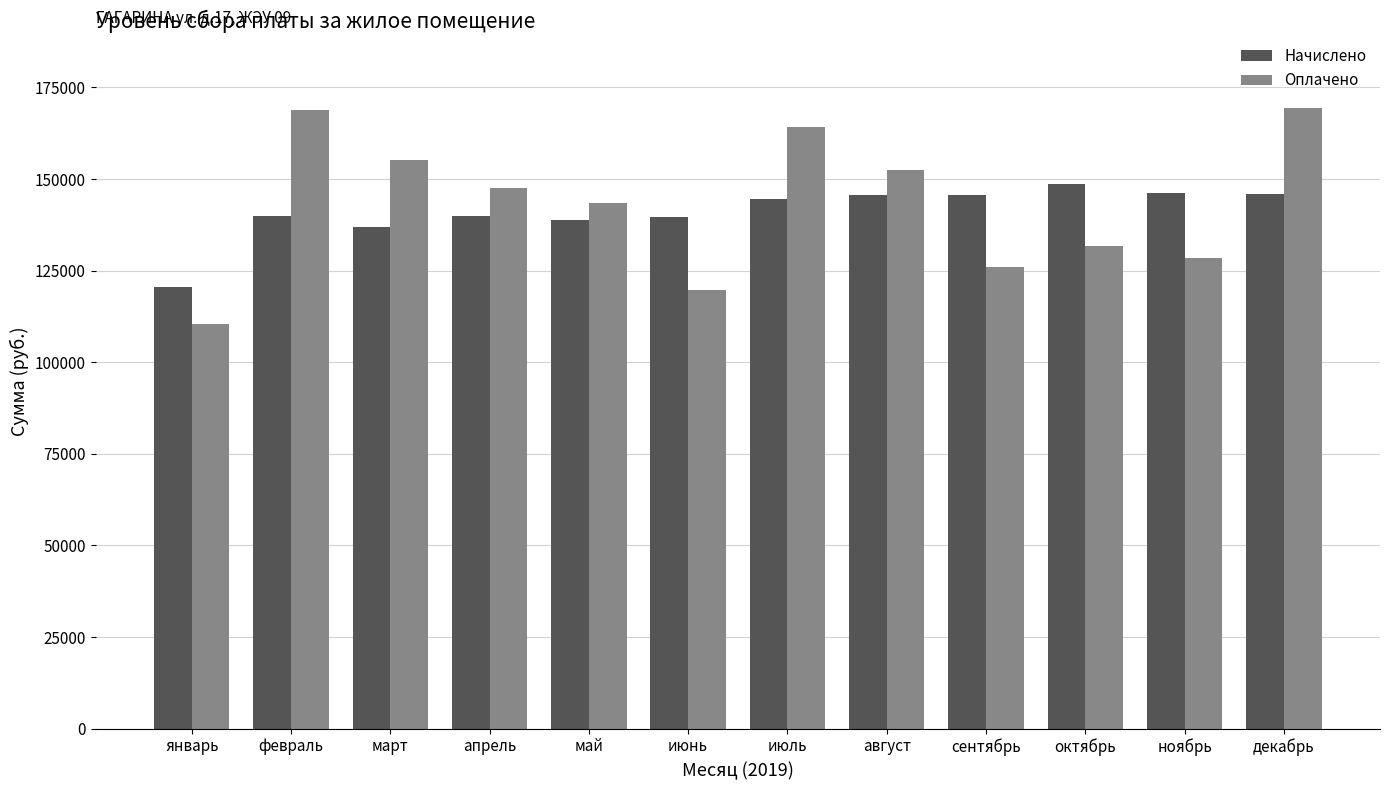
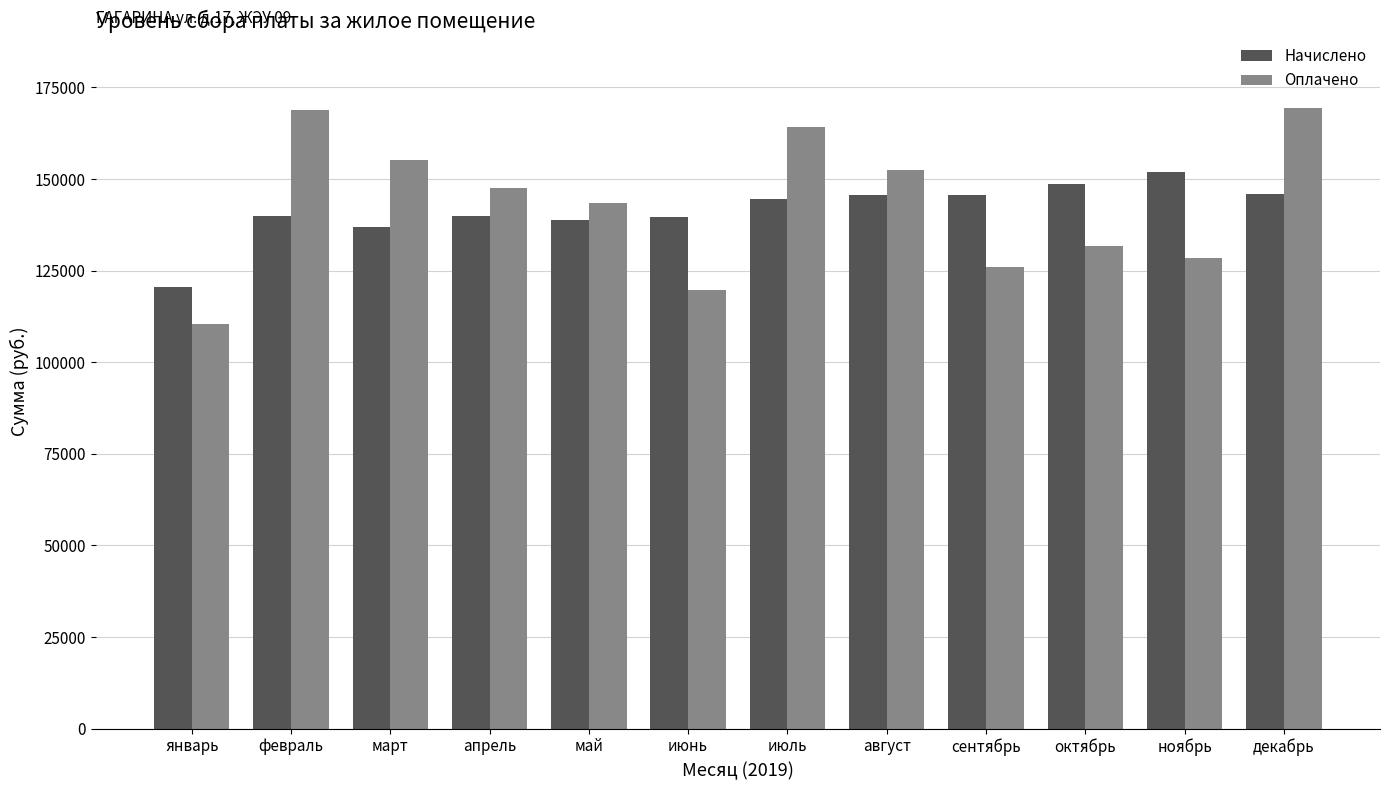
  {
    "Начислено": {
      "январь": 120000,
      "февраль": 140000,
      "март": 137000,
      "апрель": 140000,
      "май": 139000,
      "июнь": 140000,
      "июль": 145000,
      "август": 146000,
      "сентябрь": 146000,
      "октябрь": 149000,
-     "ноябрь": 146000,
+     "ноябрь": 152000,
      "декабрь": 146000
    },
    "Оплачено": {
      "январь": 110000,
      "февраль": 169000,
      "март": 155000,
      "апрель": 147000,
      "май": 143000,
      "июнь": 120000,
      "июль": 164000,
      "август": 153000,
      "сентябрь": 126000,
      "октябрь": 132000,
      "ноябрь": 128000,
      "декабрь": 169000
    }
  }
